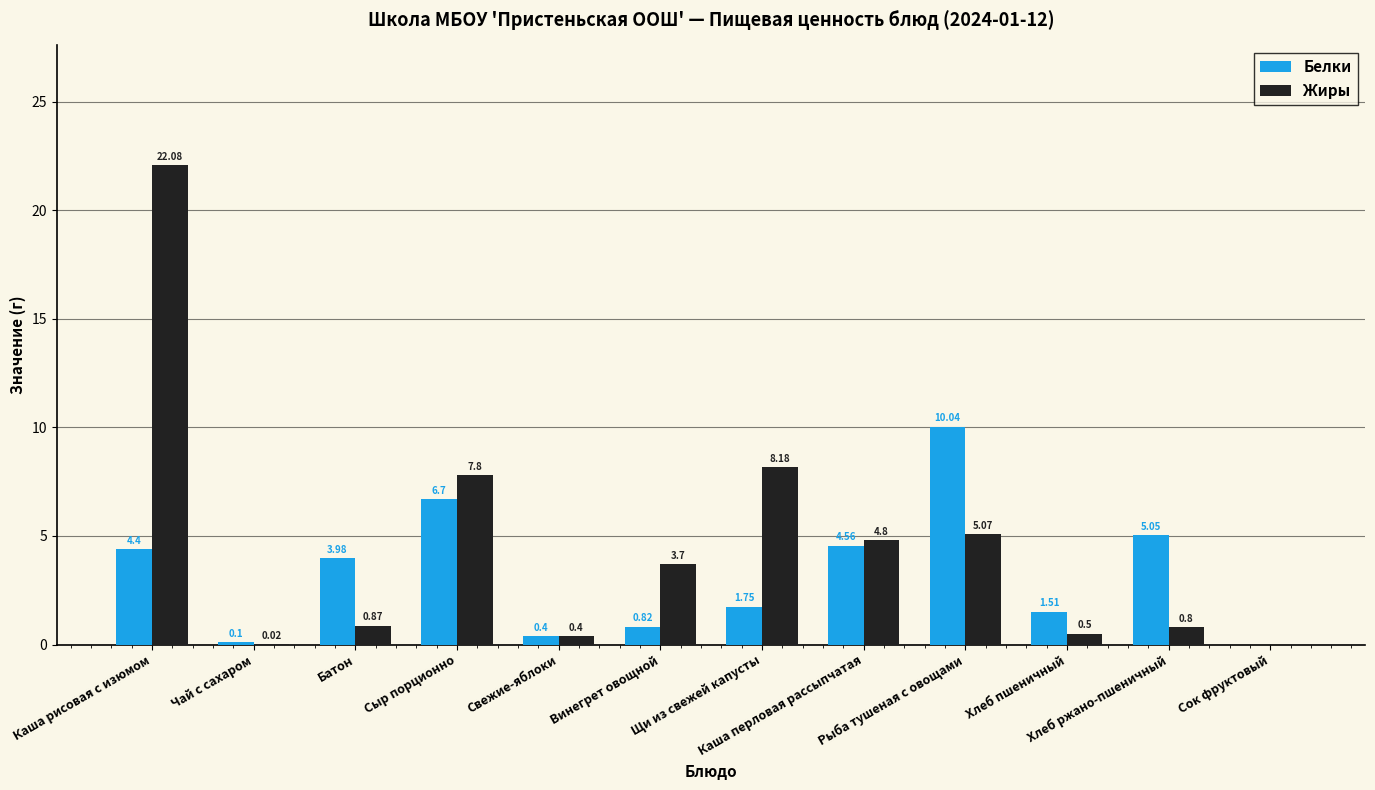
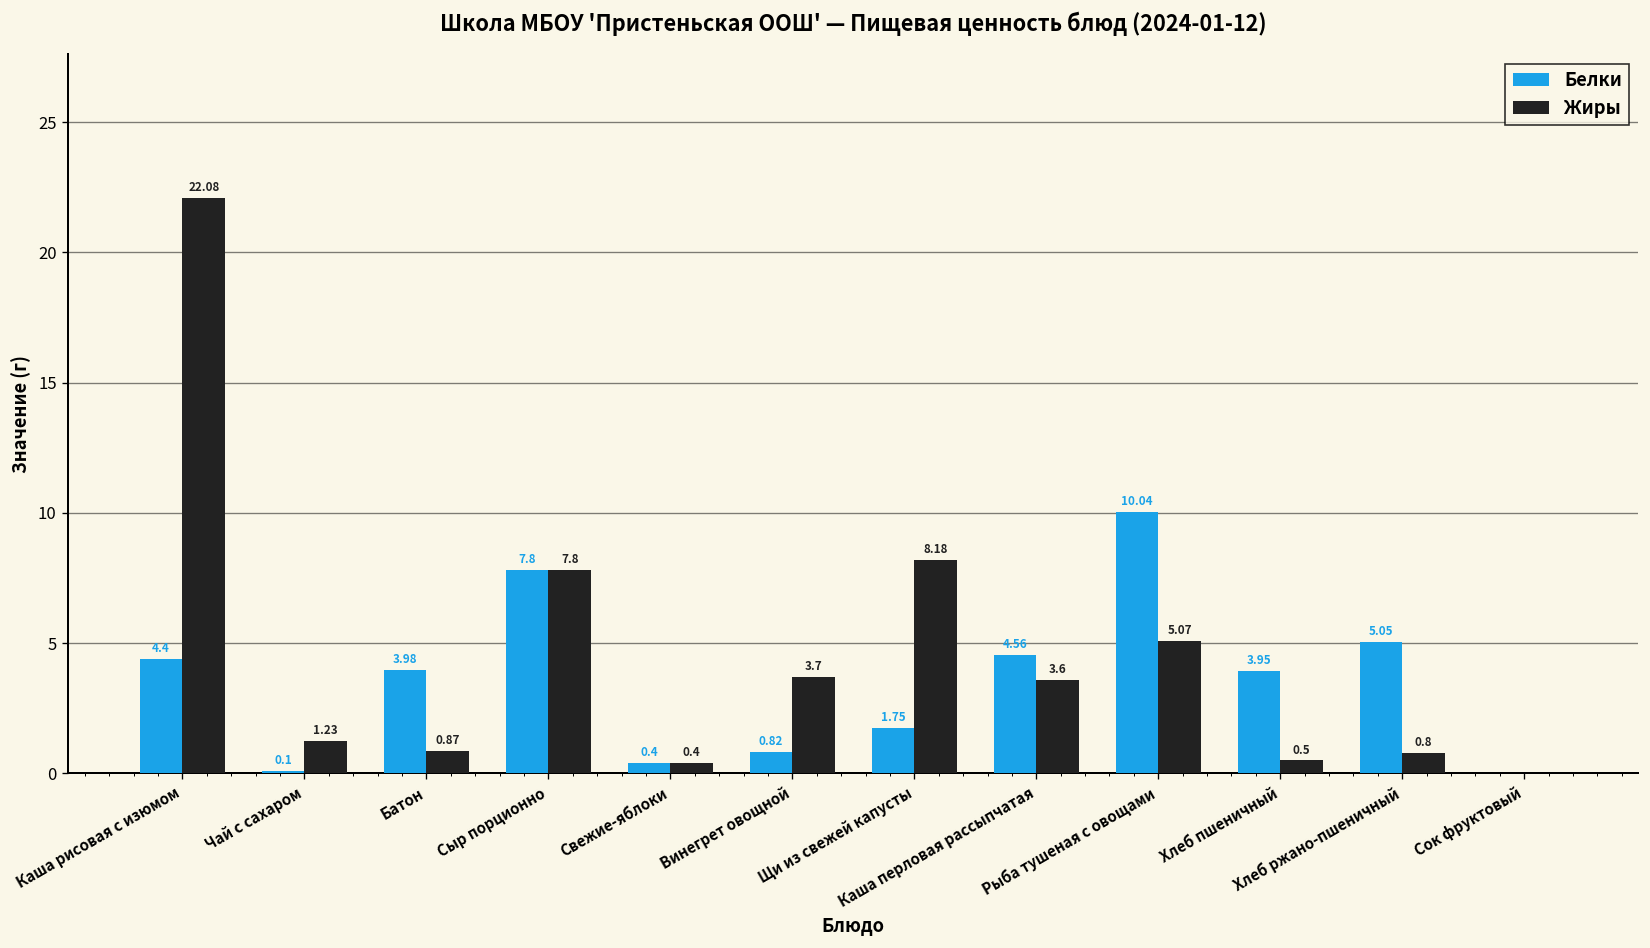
  {
    "Белки": {
      "Каша рисовая с изюмом": 4.4,
      "Чай с сахаром": 0.1,
      "Батон": 3.98,
-     "Сыр порционно": 6.7,
+     "Сыр порционно": 7.8,
      "Свежие-яблоки": 0.4,
      "Винегрет овощной": 0.82,
      "Щи из свежей капусты": 1.75,
      "Каша перловая рассыпчатая": 4.56,
      "Рыба тушеная с овощами": 10.04,
-     "Хлеб пшеничный": 1.51,
+     "Хлеб пшеничный": 3.95,
      "Хлеб ржано-пшеничный": 5.05
    },
    "Жиры": {
      "Каша рисовая с изюмом": 22.08,
-     "Чай с сахаром": 0.02,
+     "Чай с сахаром": 1.23,
      "Батон": 0.87,
      "Сыр порционно": 7.8,
      "Свежие-яблоки": 0.4,
      "Винегрет овощной": 3.7,
      "Щи из свежей капусты": 8.18,
-     "Каша перловая рассыпчатая": 4.8,
+     "Каша перловая рассыпчатая": 3.6,
      "Рыба тушеная с овощами": 5.07,
      "Хлеб пшеничный": 0.5,
      "Хлеб ржано-пшеничный": 0.8
    }
  }
